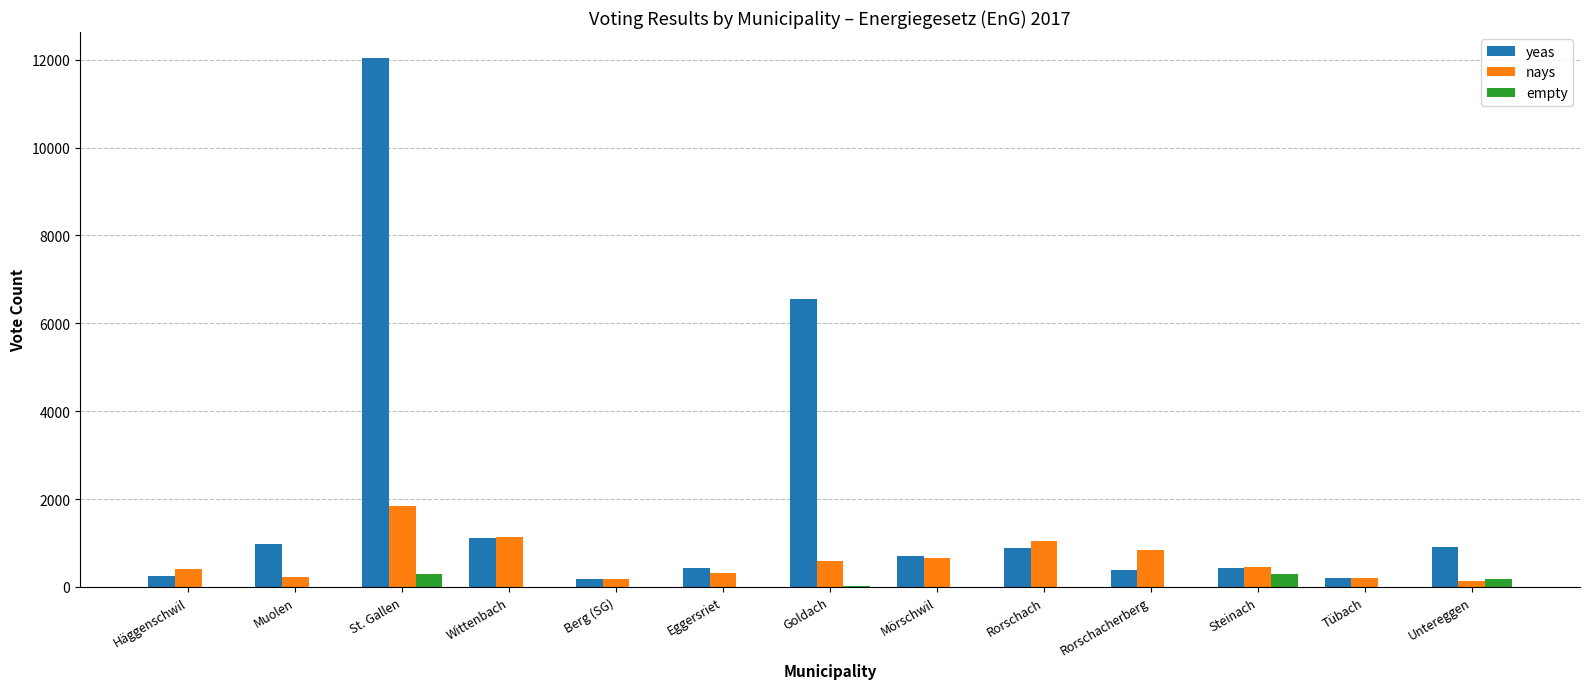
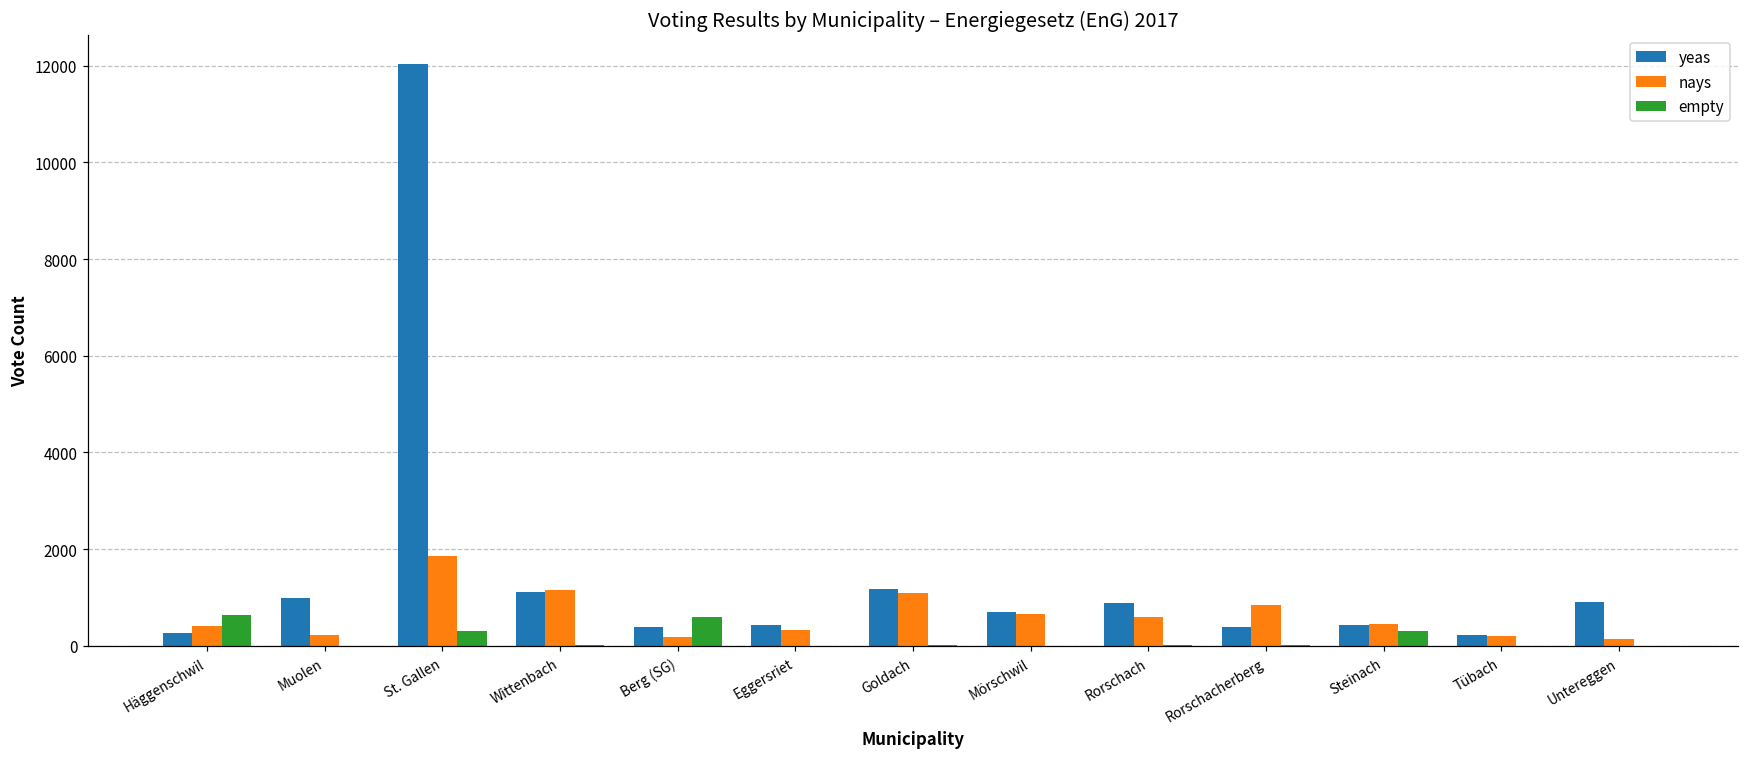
  {
    "yeas": {
      "Häggenschwil": 300,
      "Muolen": 1000,
      "St. Gallen": 12000,
      "Wittenbach": 1100,
-     "Berg (SG)": 200,
+     "Berg (SG)": 400,
      "Eggersriet": 400,
-     "Goldach": 6600,
+     "Goldach": 1200,
      "Mörschwil": 700,
      "Rorschach": 900,
      "Rorschacherberg": 400,
      "Steinach": 400,
      "Tübach": 200,
      "Untereggen": 900
    },
    "nays": {
      "Häggenschwil": 400,
      "Muolen": 200,
      "St. Gallen": 1900,
      "Wittenbach": 1100,
      "Berg (SG)": 200,
      "Eggersriet": 300,
-     "Goldach": 600,
+     "Goldach": 1100,
      "Mörschwil": 600,
-     "Rorschach": 1000,
+     "Rorschach": 600,
      "Rorschacherberg": 800,
      "Steinach": 500,
      "Tübach": 200,
      "Untereggen": 100
    },
    "empty": {
-     "Häggenschwil": 0,
+     "Häggenschwil": 600,
      "Muolen": 0,
      "St. Gallen": 300,
-     "Berg (SG)": 0,
+     "Berg (SG)": 600,
      "Steinach": 300,
      "Tübach": 0,
-     "Untereggen": 200
+     "Untereggen": 0
    }
  }
